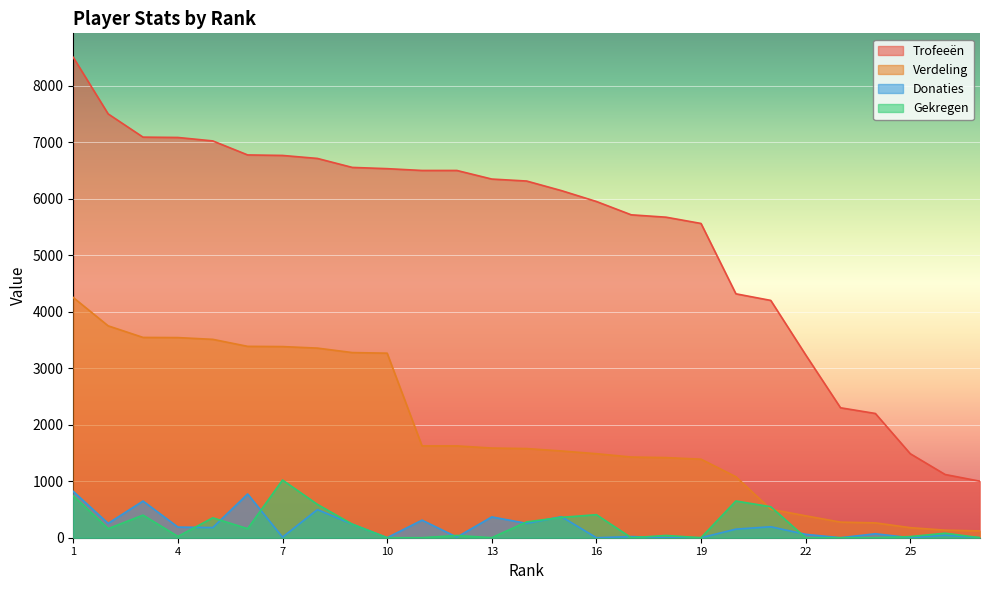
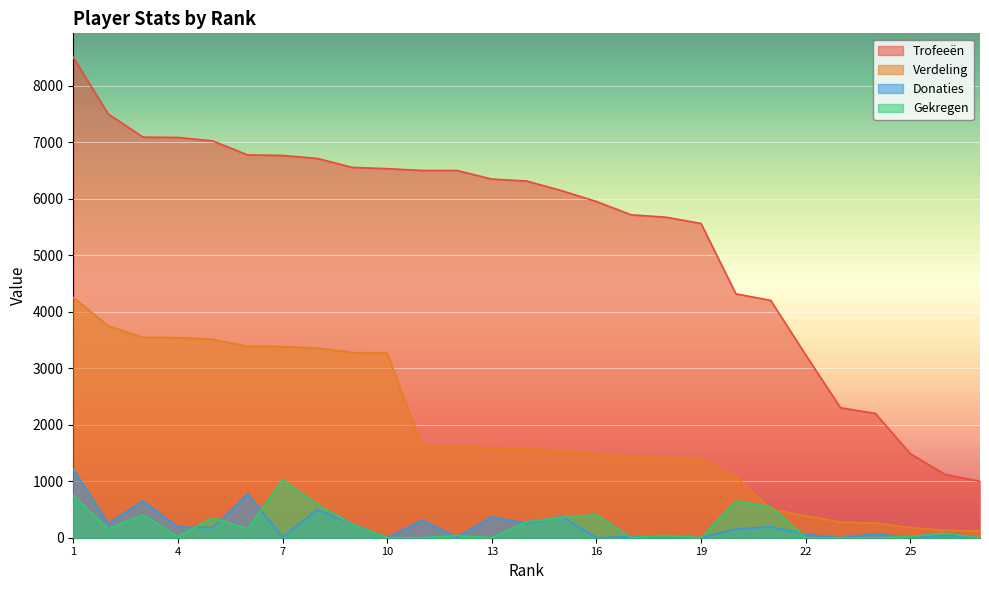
  {
    "Donaties": {
-     "1": 800,
+     "1": 1200,
      "4": 200,
      "7": 0,
      "13": 400,
      "16": 0,
      "22": 100
    },
    "Gekregen": {
      "1": 700,
      "4": 0,
      "7": 1000,
      "13": 0,
      "16": 400,
      "22": 0
    }
  }
